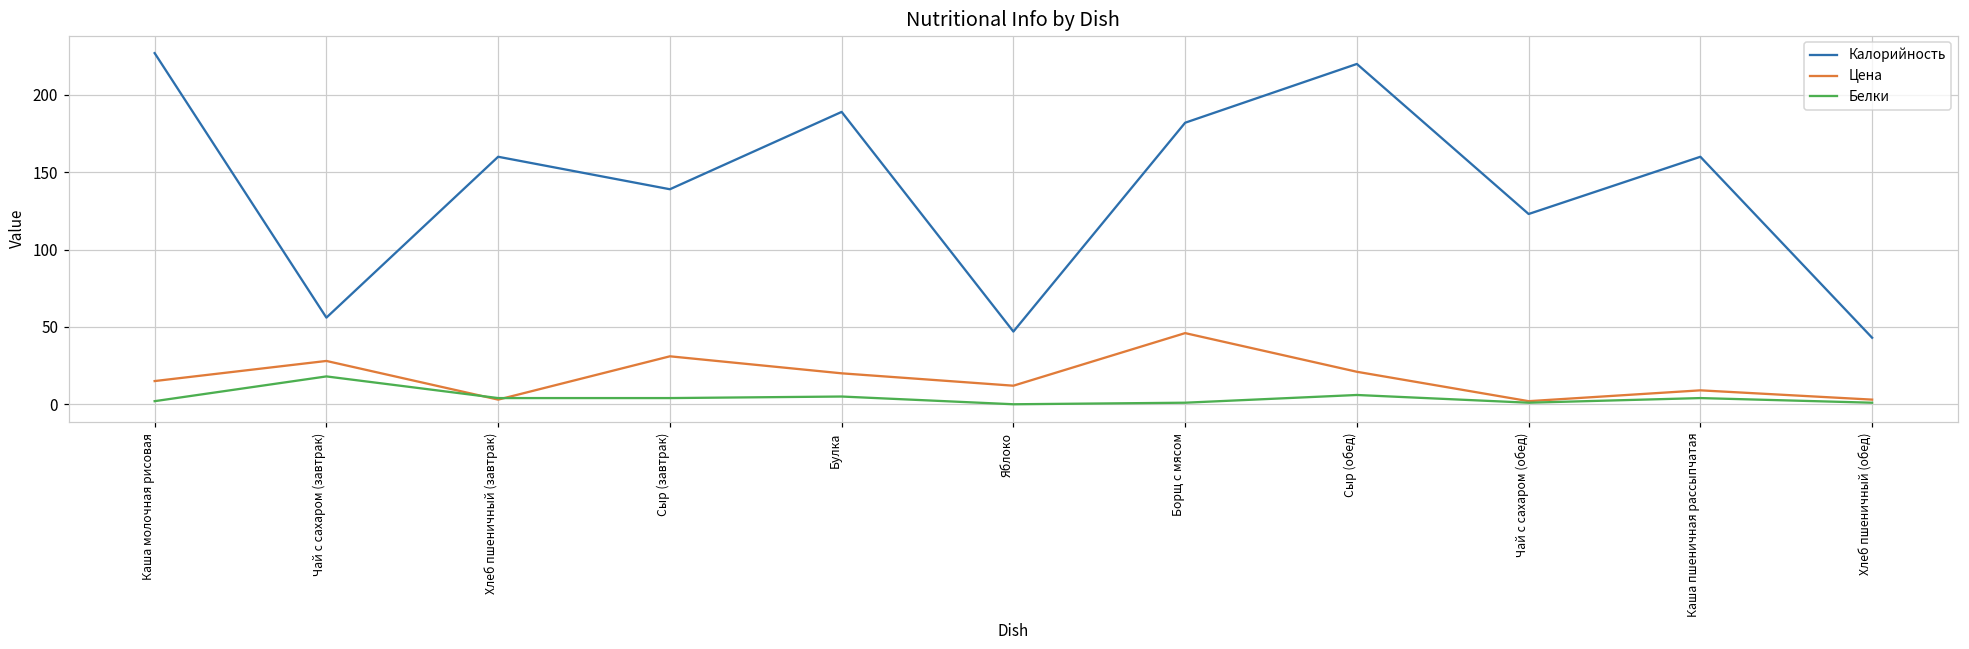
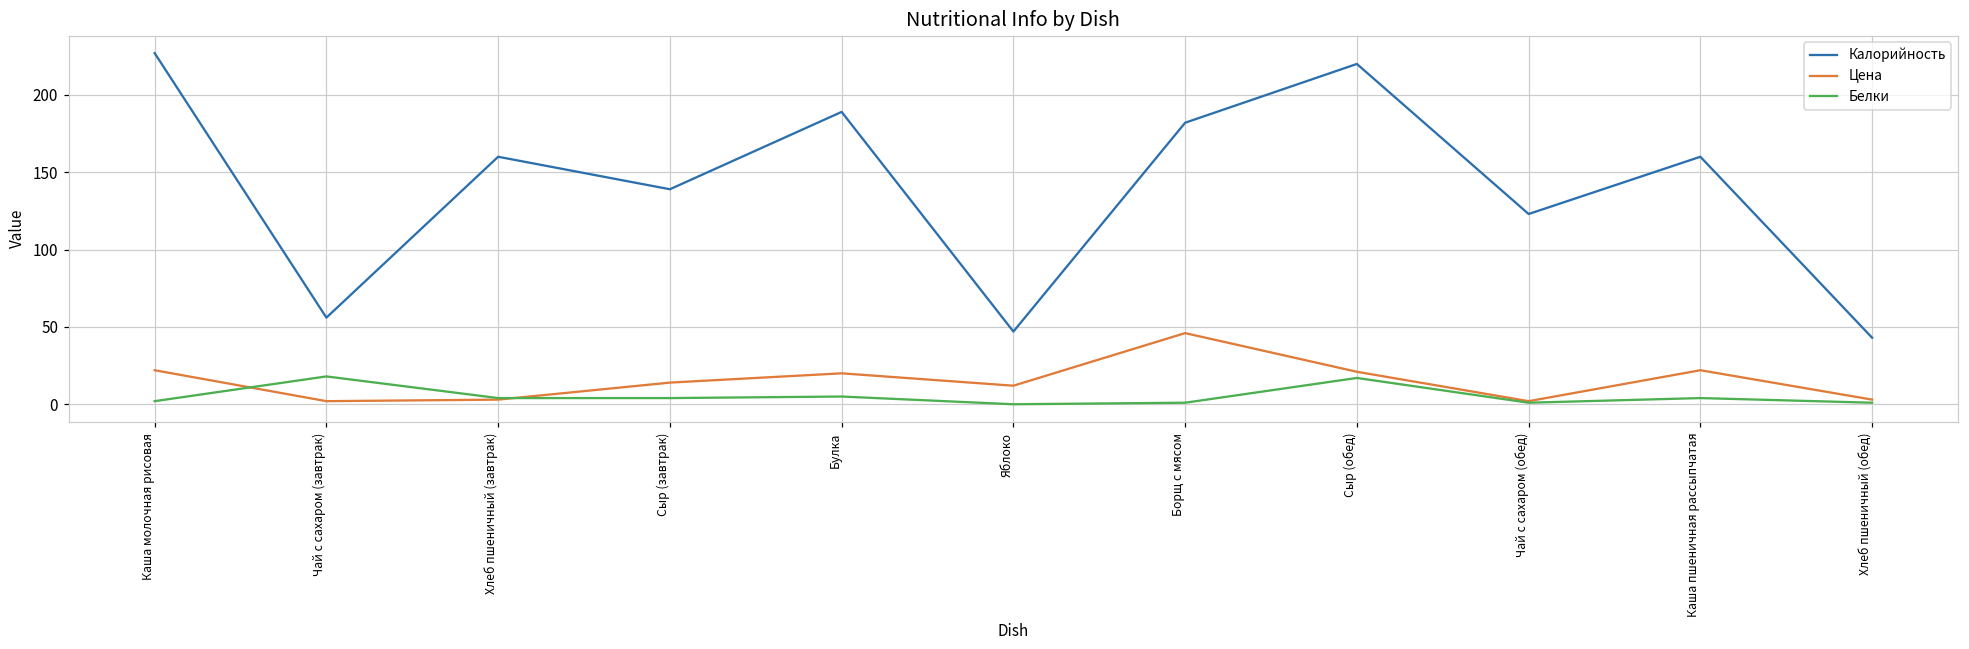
  {
    "Калорийность": {
      "Каша молочная рисовая": 227,
      "Чай с сахаром (завтрак)": 56,
      "Хлеб пшеничный (завтрак)": 160,
      "Сыр (завтрак)": 139,
      "Булка": 189,
      "Яблоко": 47,
      "Борщ с мясом": 182,
      "Сыр (обед)": 220,
      "Чай с сахаром (обед)": 123,
      "Каша пшеничная рассыпчатая": 160,
      "Хлеб пшеничный (обед)": 43
    },
    "Цена": {
-     "Каша молочная рисовая": 15,
-     "Чай с сахаром (завтрак)": 28,
-     "Сыр (завтрак)": 31,
+     "Каша молочная рисовая": 22,
+     "Чай с сахаром (завтрак)": 2,
+     "Сыр (завтрак)": 14,
      "Булка": 20,
      "Яблоко": 12,
      "Борщ с мясом": 46,
      "Сыр (обед)": 21,
-     "Каша пшеничная рассыпчатая": 9,
+     "Каша пшеничная рассыпчатая": 22,
      "Хлеб пшеничный (обед)": 3
    },
    "Белки": {
      "Каша молочная рисовая": 2,
      "Чай с сахаром (завтрак)": 18,
      "Сыр (завтрак)": 4,
      "Булка": 5,
      "Яблоко": 0,
      "Борщ с мясом": 1,
-     "Сыр (обед)": 6,
+     "Сыр (обед)": 17,
      "Каша пшеничная рассыпчатая": 4,
      "Хлеб пшеничный (обед)": 1
    }
  }
